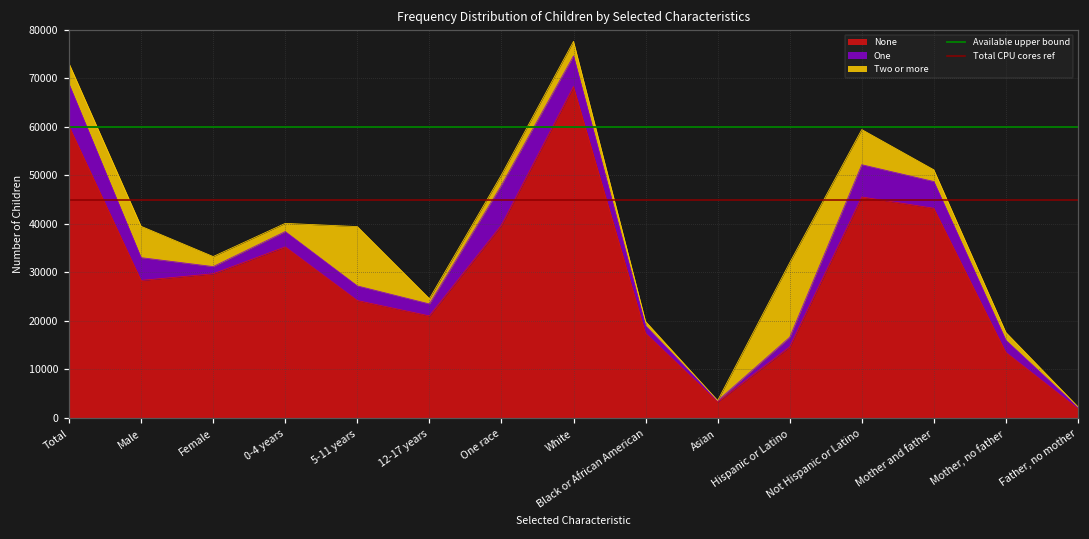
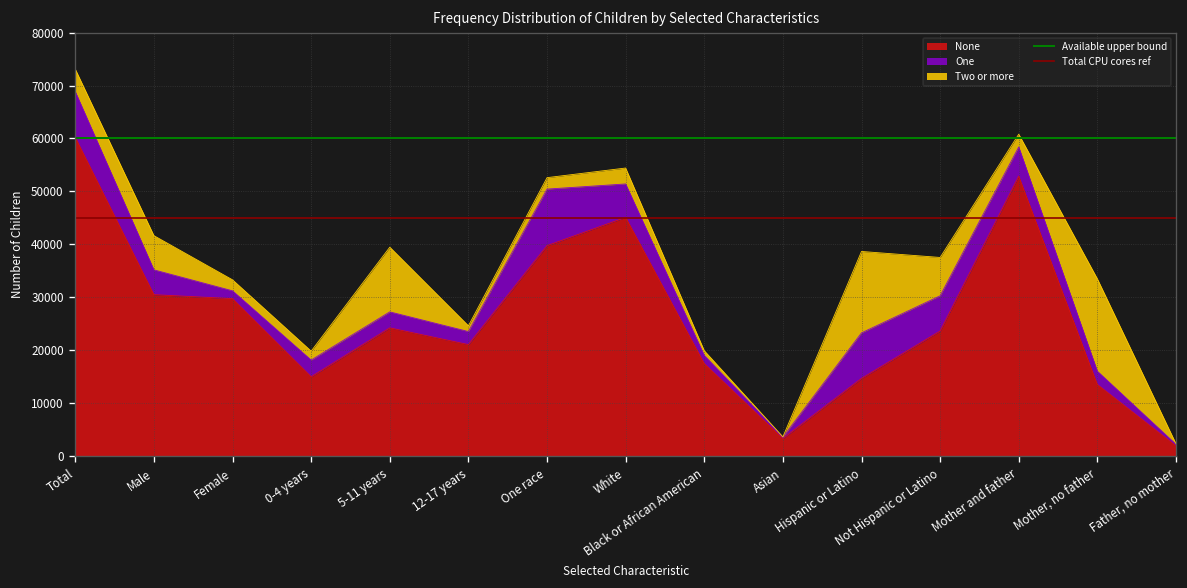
  {
    "None": {
      "Total": 60000,
-     "Male": 28000,
+     "Male": 30000,
      "Female": 30000,
-     "0-4 years": 35000,
+     "0-4 years": 15000,
      "5-11 years": 24000,
      "12-17 years": 21000,
      "One race": 40000,
-     "White": 68000,
+     "White": 45000,
      "Black or African American": 17000,
      "Hispanic or Latino": 15000,
-     "Not Hispanic or Latino": 46000,
-     "Mother and father": 43000,
+     "Not Hispanic or Latino": 24000,
+     "Mother and father": 53000,
      "Mother, no father": 13000
    },
    "One": {
      "Total": 9000,
      "Male": 5000,
      "Female": 1000,
      "0-4 years": 3000,
      "5-11 years": 3000,
      "12-17 years": 2000,
-     "One race": 8000,
+     "One race": 11000,
      "White": 6000,
      "Black or African American": 2000,
-     "Hispanic or Latino": 2000,
+     "Hispanic or Latino": 9000,
      "Not Hispanic or Latino": 7000,
      "Mother and father": 6000,
      "Mother, no father": 3000
    },
    "Two or more": {
      "Total": 4000,
      "Male": 6000,
      "Female": 2000,
      "0-4 years": 2000,
      "5-11 years": 12000,
      "12-17 years": 1000,
      "One race": 2000,
      "White": 3000,
      "Black or African American": 1000,
      "Hispanic or Latino": 15000,
      "Not Hispanic or Latino": 7000,
      "Mother and father": 2000,
-     "Mother, no father": 2000
+     "Mother, no father": 17000
    }
  }
